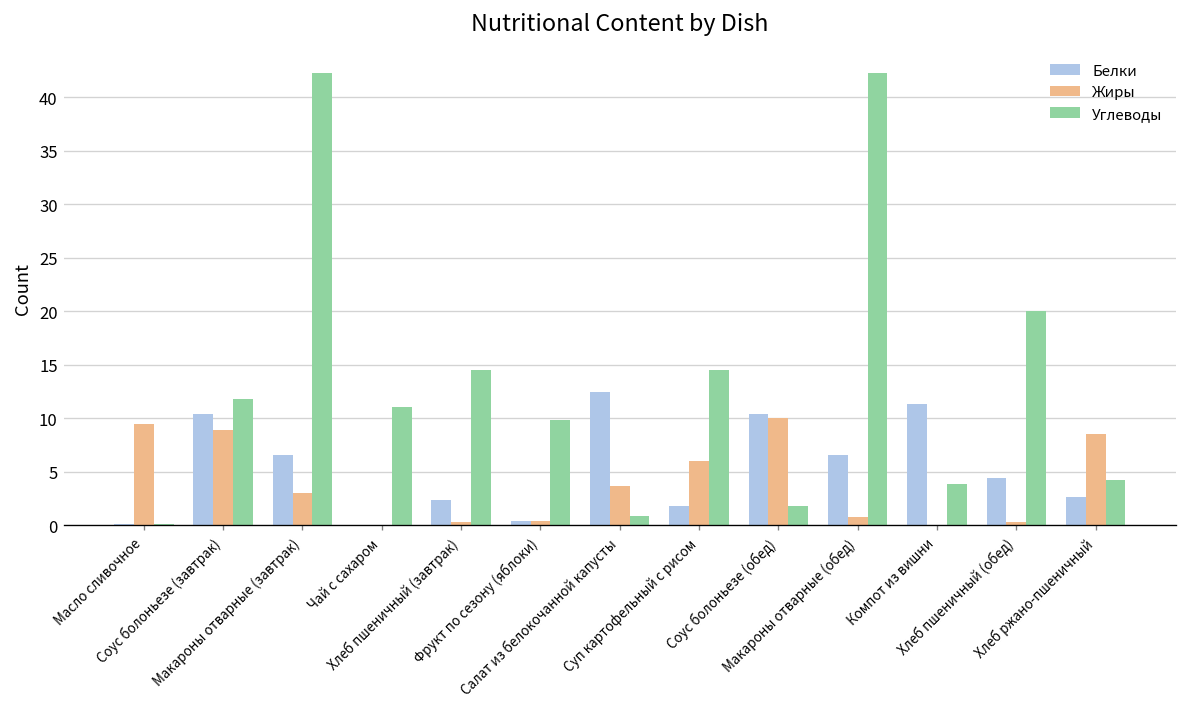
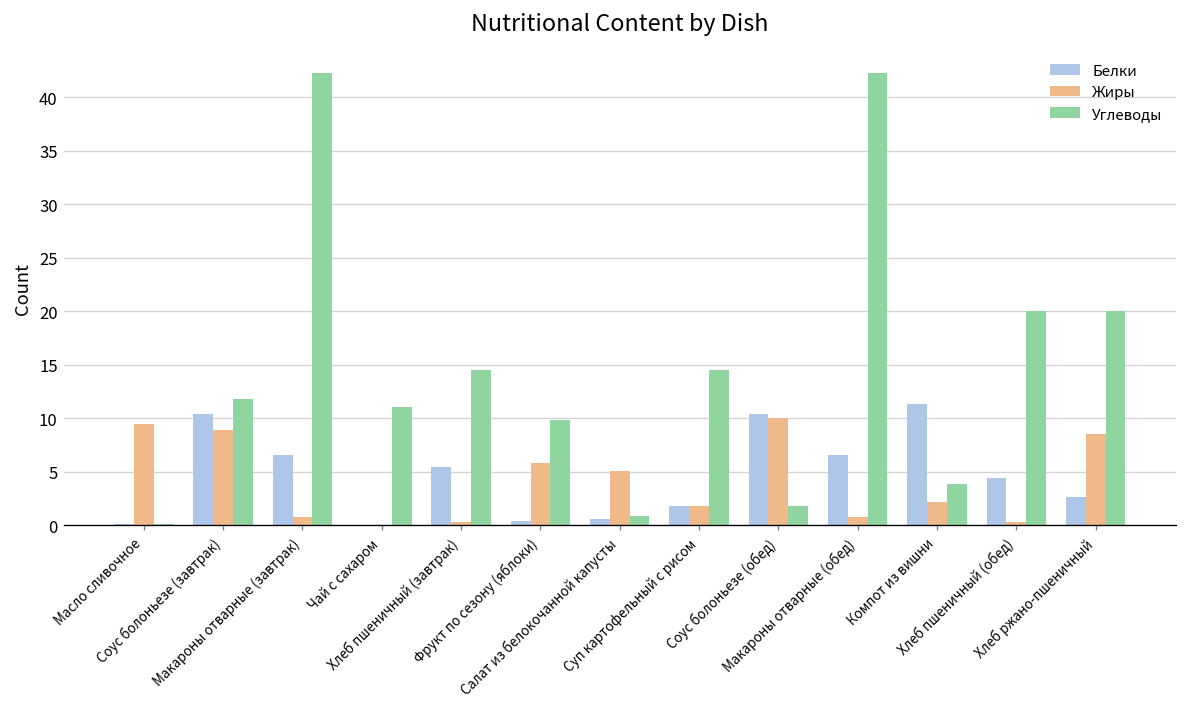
  {
    "Белки": {
      "Соус болоньезе (завтрак)": 10,
      "Макароны отварные (завтрак)": 7,
      "Чай с сахаром": 0,
-     "Хлеб пшеничный (завтрак)": 2,
+     "Хлеб пшеничный (завтрак)": 5,
      "Фрукт по сезону (яблоки)": 0,
-     "Салат из белокочанной капусты": 12,
+     "Салат из белокочанной капусты": 1,
      "Суп картофельный с рисом": 2,
      "Соус болоньезе (обед)": 10,
      "Макароны отварные (обед)": 7,
      "Компот из вишни": 11,
      "Хлеб пшеничный (обед)": 4,
      "Хлеб ржано-пшеничный": 3
    },
    "Жиры": {
      "Масло сливочное": 9,
      "Соус болоньезе (завтрак)": 9,
-     "Макароны отварные (завтрак)": 3,
+     "Макароны отварные (завтрак)": 1,
      "Чай с сахаром": 0,
      "Хлеб пшеничный (завтрак)": 0,
-     "Фрукт по сезону (яблоки)": 0,
-     "Салат из белокочанной капусты": 4,
-     "Суп картофельный с рисом": 6,
+     "Фрукт по сезону (яблоки)": 6,
+     "Салат из белокочанной капусты": 5,
+     "Суп картофельный с рисом": 2,
      "Соус болоньезе (обед)": 10,
      "Макароны отварные (обед)": 1,
-     "Компот из вишни": 0,
+     "Компот из вишни": 2,
      "Хлеб пшеничный (обед)": 0,
      "Хлеб ржано-пшеничный": 9
    },
    "Углеводы": {
      "Соус болоньезе (завтрак)": 12,
      "Макароны отварные (завтрак)": 42,
      "Чай с сахаром": 11,
      "Хлеб пшеничный (завтрак)": 14,
      "Фрукт по сезону (яблоки)": 10,
      "Салат из белокочанной капусты": 1,
      "Суп картофельный с рисом": 14,
      "Соус болоньезе (обед)": 2,
      "Макароны отварные (обед)": 42,
      "Компот из вишни": 4,
      "Хлеб пшеничный (обед)": 20,
-     "Хлеб ржано-пшеничный": 4
+     "Хлеб ржано-пшеничный": 20
    }
  }
